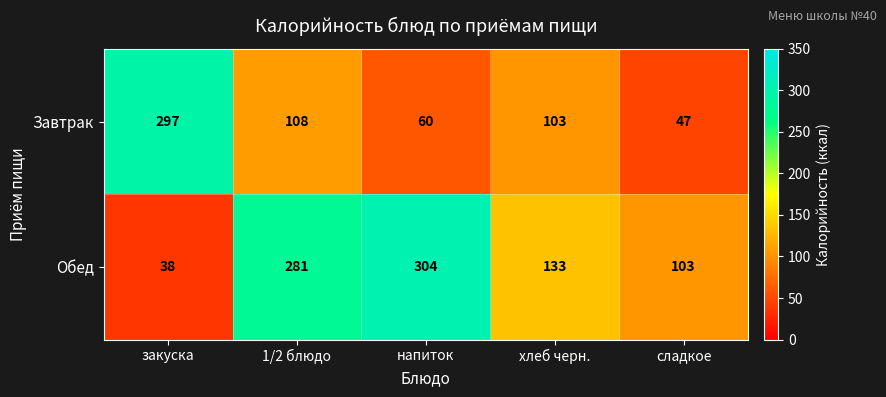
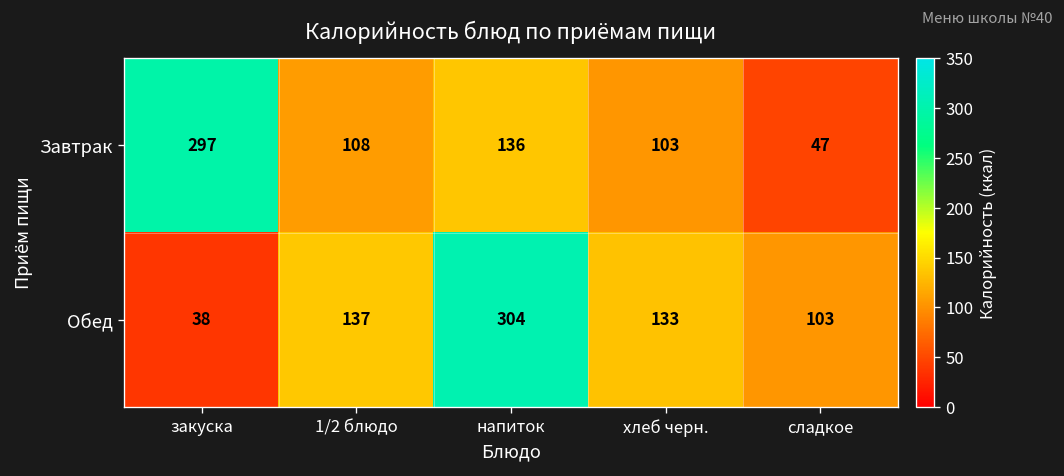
  {
    "Завтрак": {
      "закуска": 297,
      "1/2 блюдо": 108,
-     "напиток": 60,
+     "напиток": 136,
      "хлеб черн.": 103,
      "сладкое": 47
    },
    "Обед": {
      "закуска": 38,
-     "1/2 блюдо": 281,
+     "1/2 блюдо": 137,
      "напиток": 304,
      "хлеб черн.": 133,
      "сладкое": 103
    }
  }
